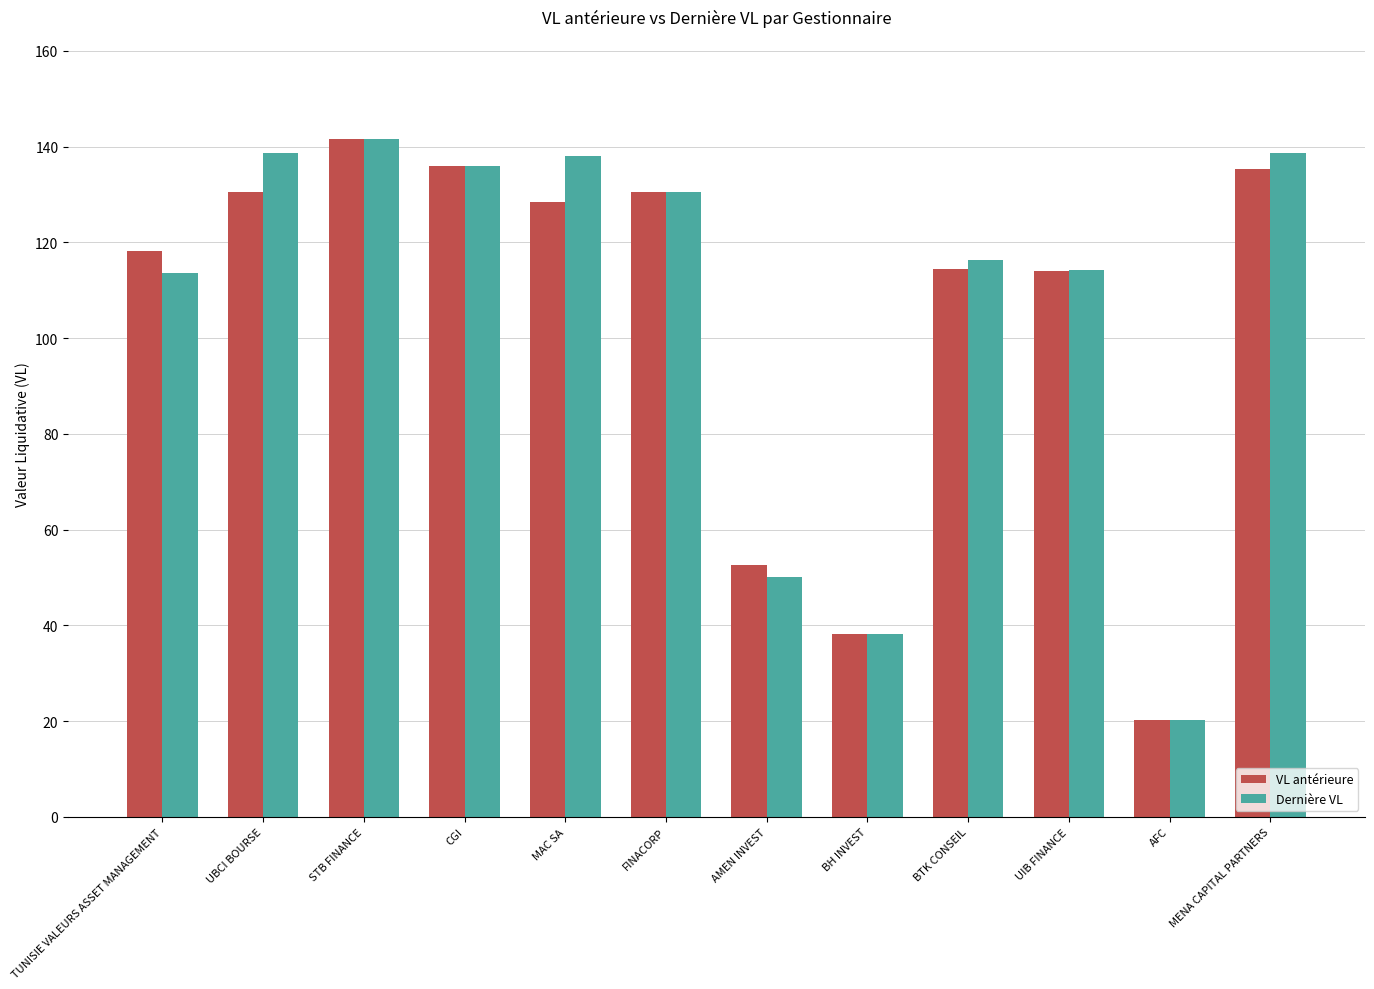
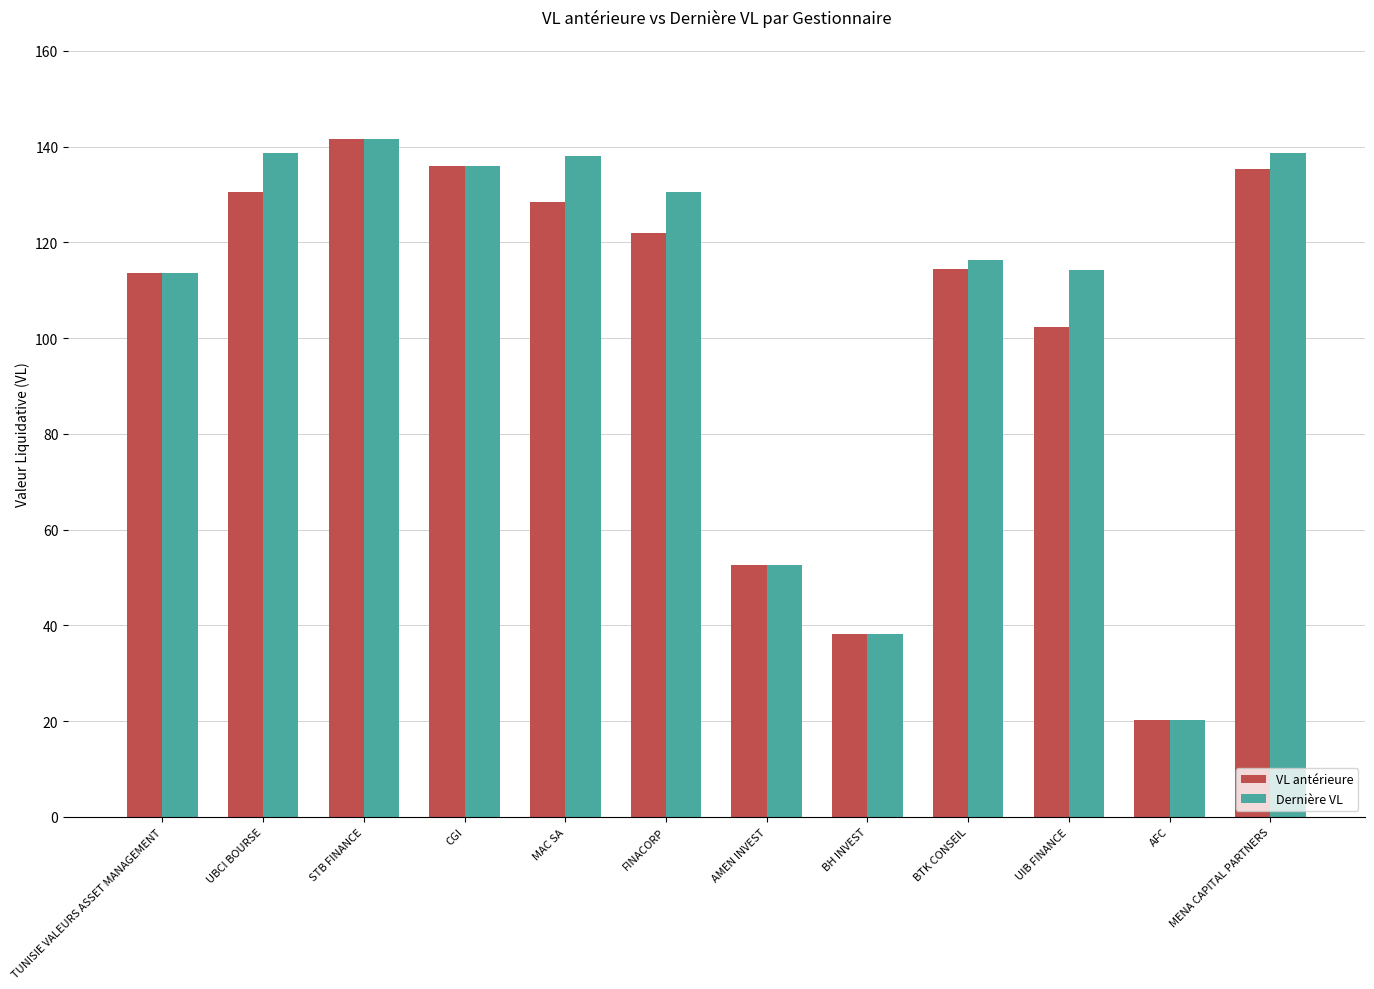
  {
    "VL antérieure": {
-     "TUNISIE VALEURS ASSET MANAGEMENT": 118,
+     "TUNISIE VALEURS ASSET MANAGEMENT": 114,
      "UBCI BOURSE": 130,
      "STB FINANCE": 142,
      "CGI": 136,
      "MAC SA": 128,
-     "FINACORP": 131,
+     "FINACORP": 122,
      "AMEN INVEST": 53,
      "BH INVEST": 38,
      "BTK CONSEIL": 114,
-     "UIB FINANCE": 114,
+     "UIB FINANCE": 102,
      "AFC": 20,
      "MENA CAPITAL PARTNERS": 135
    },
    "Dernière VL": {
      "TUNISIE VALEURS ASSET MANAGEMENT": 114,
      "UBCI BOURSE": 139,
      "STB FINANCE": 142,
      "CGI": 136,
      "MAC SA": 138,
      "FINACORP": 131,
-     "AMEN INVEST": 50,
+     "AMEN INVEST": 53,
      "BH INVEST": 38,
      "BTK CONSEIL": 116,
      "UIB FINANCE": 114,
      "AFC": 20,
      "MENA CAPITAL PARTNERS": 139
    }
  }
